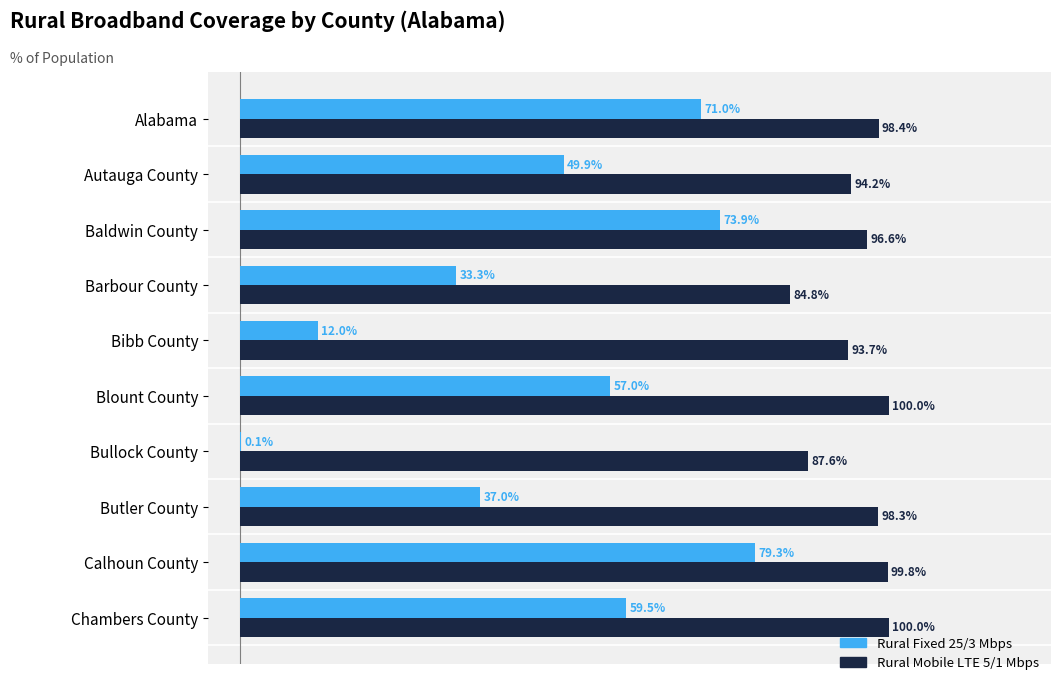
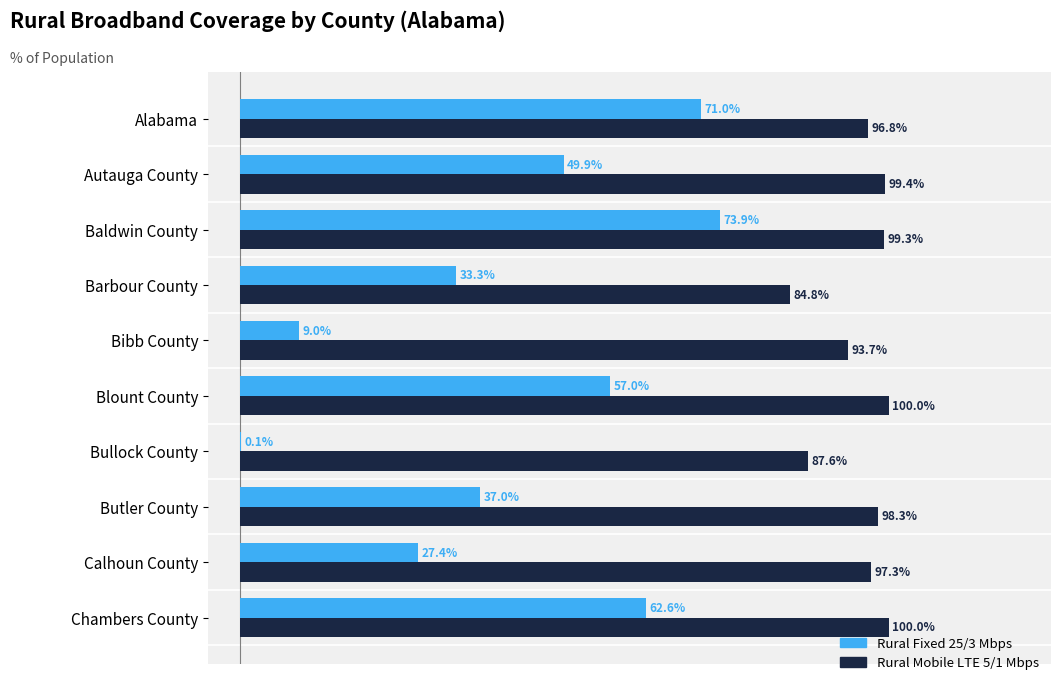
  {
    "Rural Fixed 25/3 Mbps": {
      "Alabama": "71.0%",
      "Autauga County": "49.9%",
      "Baldwin County": "73.9%",
      "Barbour County": "33.3%",
-     "Bibb County": "12.0%",
+     "Bibb County": "9.0%",
      "Blount County": "57.0%",
      "Bullock County": "0.1%",
      "Butler County": "37.0%",
-     "Calhoun County": "79.3%",
-     "Chambers County": "59.5%"
+     "Calhoun County": "27.4%",
+     "Chambers County": "62.6%"
    },
    "Rural Mobile LTE 5/1 Mbps": {
-     "Alabama": "98.4%",
-     "Autauga County": "94.2%",
-     "Baldwin County": "96.6%",
+     "Alabama": "96.8%",
+     "Autauga County": "99.4%",
+     "Baldwin County": "99.3%",
      "Barbour County": "84.8%",
      "Bibb County": "93.7%",
      "Blount County": "100.0%",
      "Bullock County": "87.6%",
      "Butler County": "98.3%",
-     "Calhoun County": "99.8%",
+     "Calhoun County": "97.3%",
      "Chambers County": "100.0%"
    }
  }
